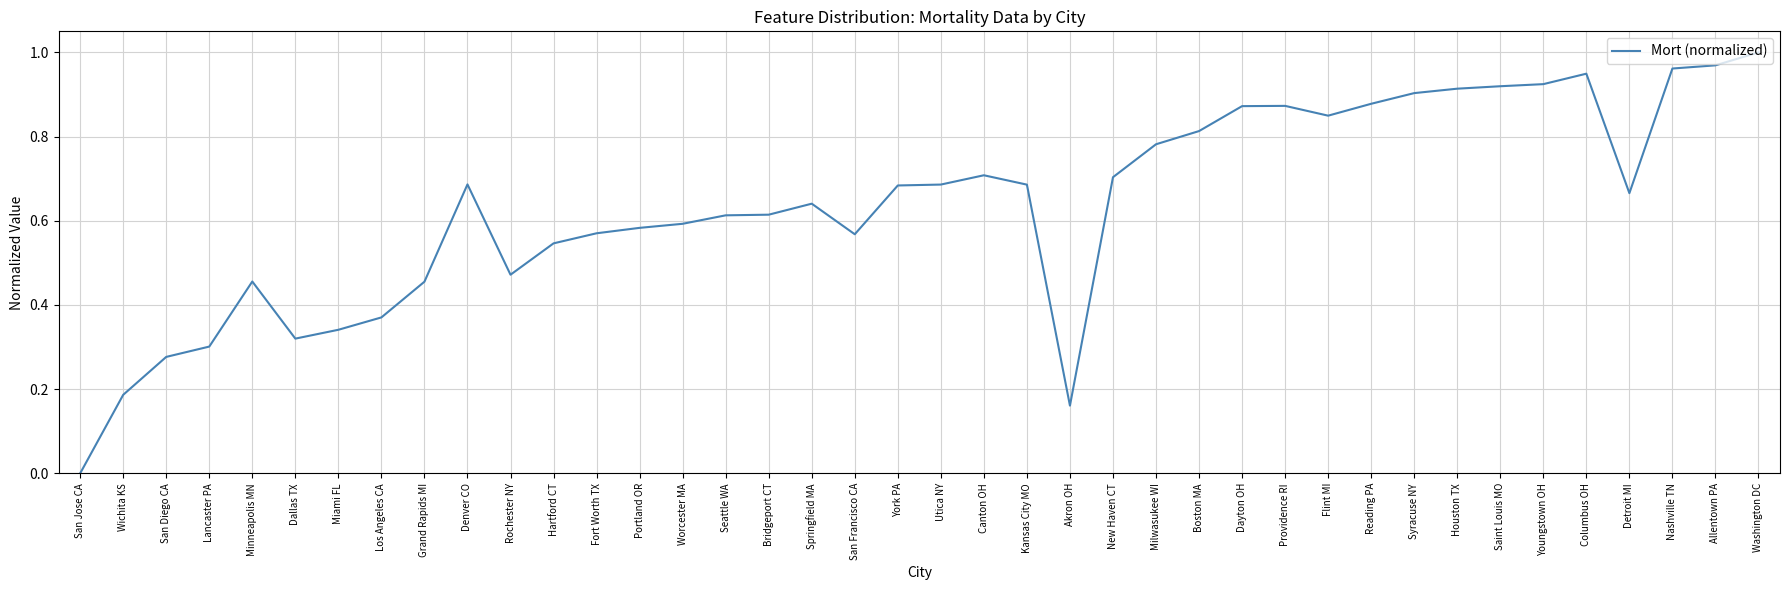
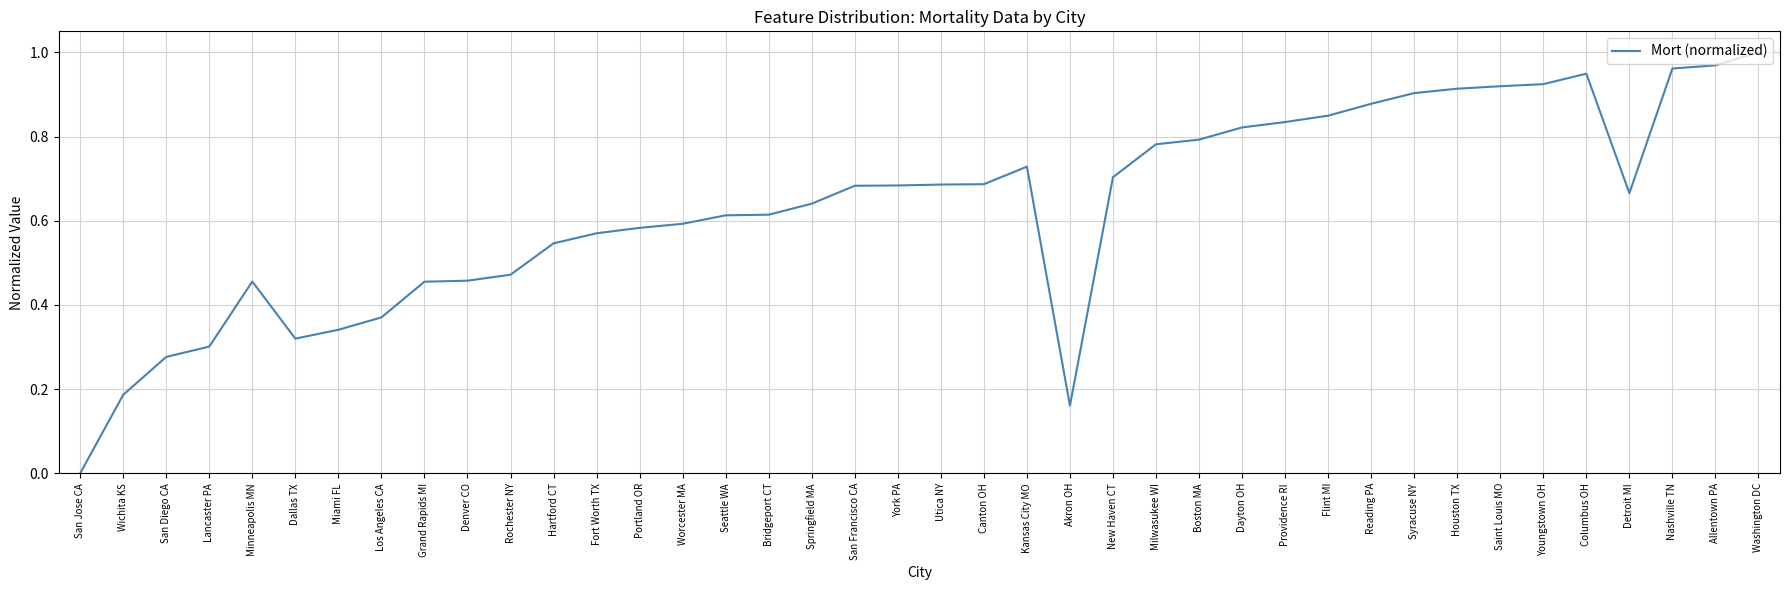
  {
    "San Jose CA": 0.00,
    "Wichita KS": 0.19,
    "San Diego CA": 0.28,
    "Lancaster PA": 0.30,
    "Minneapolis MN": 0.46,
    "Dallas TX": 0.32,
    "Miami FL": 0.34,
    "Los Angeles CA": 0.37,
    "Grand Rapids MI": 0.46,
-   "Denver CO": 0.69,
+   "Denver CO": 0.46,
    "Rochester NY": 0.47,
    "Hartford CT": 0.55,
    "Fort Worth TX": 0.57,
    "Portland OR": 0.58,
    "Worcester MA": 0.59,
    "Seattle WA": 0.61,
    "Bridgeport CT": 0.61,
    "Springfield MA": 0.64,
-   "San Francisco CA": 0.57,
+   "San Francisco CA": 0.68,
    "York PA": 0.68,
    "Utica NY": 0.69,
-   "Canton OH": 0.71,
-   "Kansas City MO": 0.69,
+   "Canton OH": 0.69,
+   "Kansas City MO": 0.73,
    "Akron OH": 0.16,
    "New Haven CT": 0.70,
    "Milwasukee WI": 0.78,
-   "Boston MA": 0.81,
-   "Dayton OH": 0.87,
-   "Providence RI": 0.87,
+   "Boston MA": 0.79,
+   "Dayton OH": 0.82,
+   "Providence RI": 0.83,
    "Flint MI": 0.85,
    "Reading PA": 0.88,
    "Syracuse NY": 0.90,
    "Houston TX": 0.91,
    "Saint Louis MO": 0.92,
    "Youngstown OH": 0.92,
    "Columbus OH": 0.95,
    "Detroit MI": 0.67,
    "Nashville TN": 0.96,
    "Allentown PA": 0.97
  }
